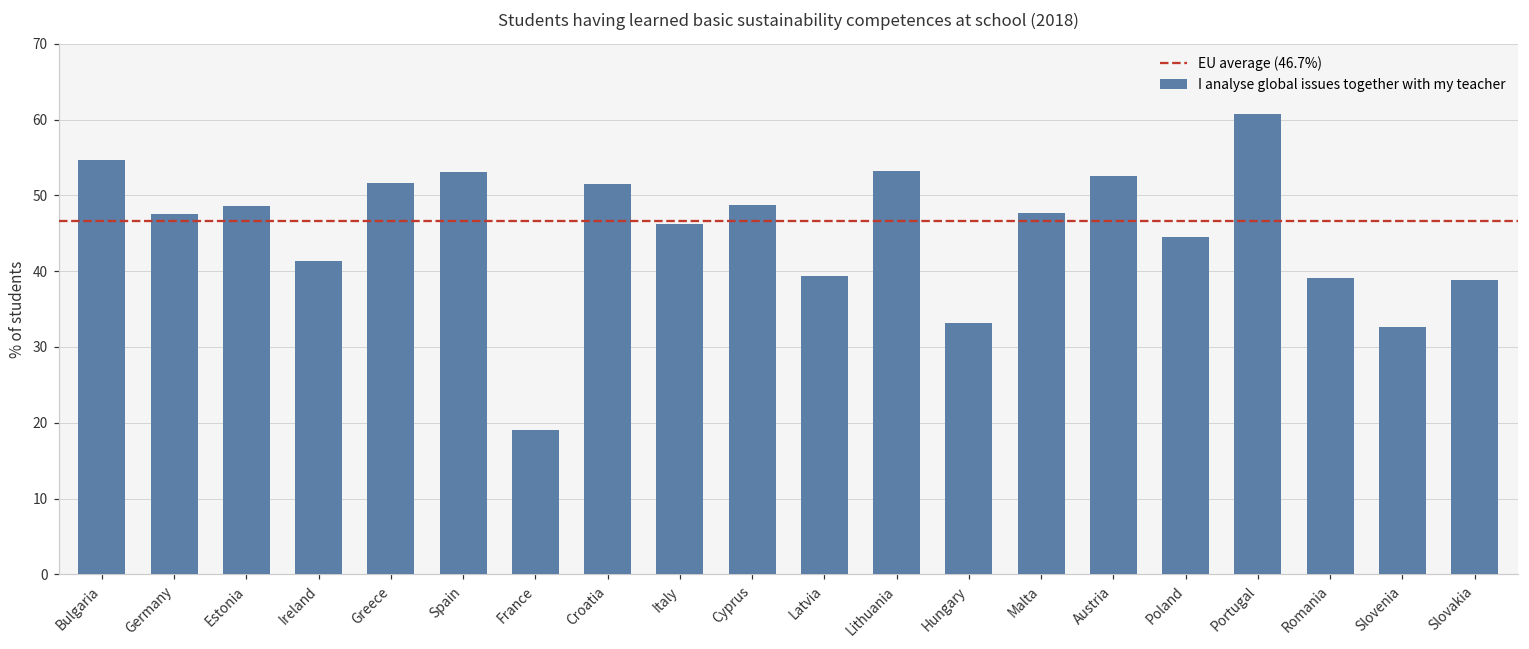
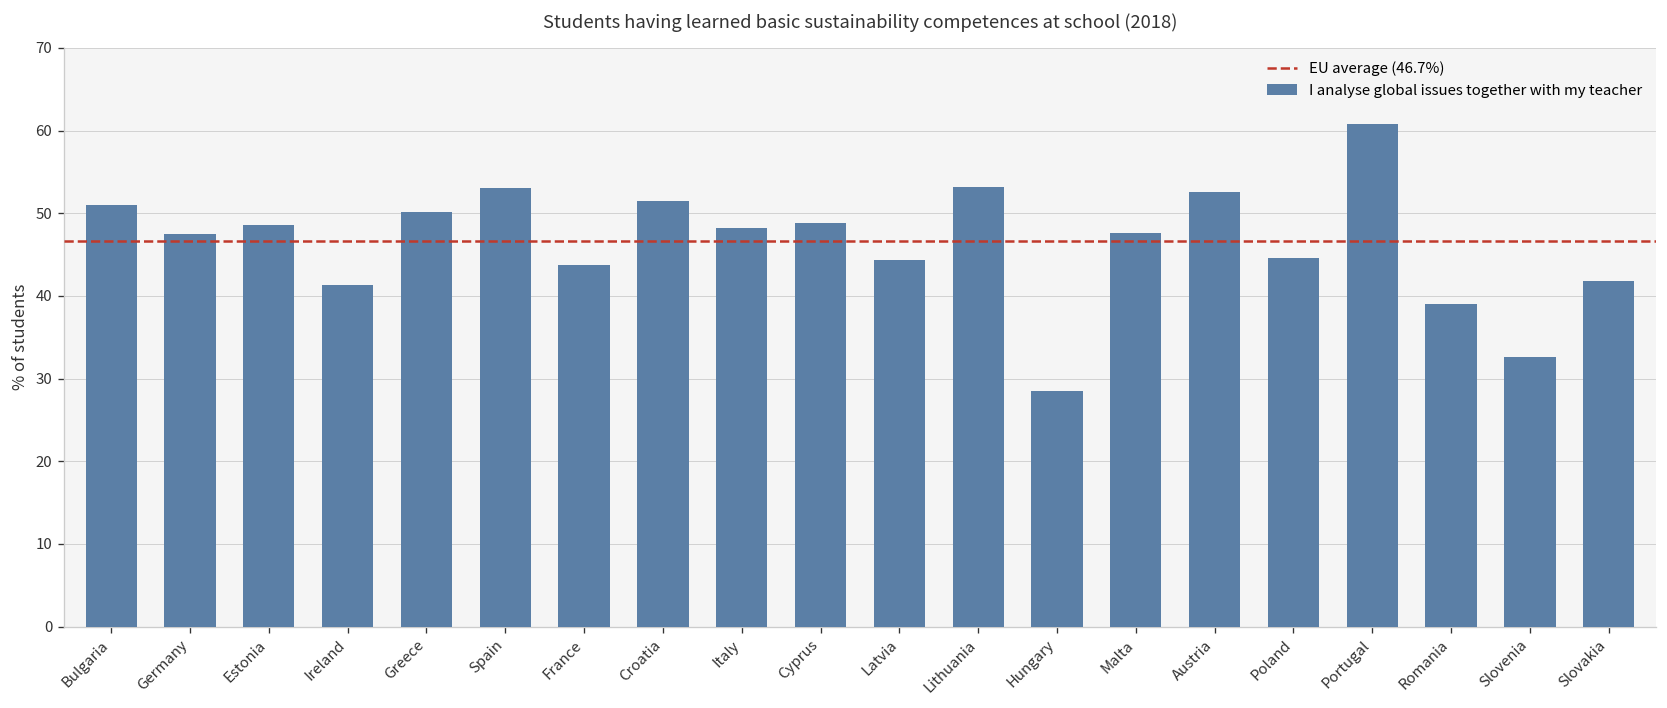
  {
-   "Bulgaria": 55,
+   "Bulgaria": 51,
    "Germany": 48,
    "Estonia": 49,
    "Ireland": 41,
-   "Greece": 52,
+   "Greece": 50,
    "Spain": 53,
-   "France": 19,
+   "France": 44,
    "Croatia": 52,
-   "Italy": 46,
+   "Italy": 48,
    "Cyprus": 49,
-   "Latvia": 39,
+   "Latvia": 44,
    "Lithuania": 53,
-   "Hungary": 33,
+   "Hungary": 29,
    "Malta": 48,
    "Austria": 53,
    "Poland": 45,
    "Portugal": 61,
    "Romania": 39,
    "Slovenia": 33,
-   "Slovakia": 39
+   "Slovakia": 42
  }
